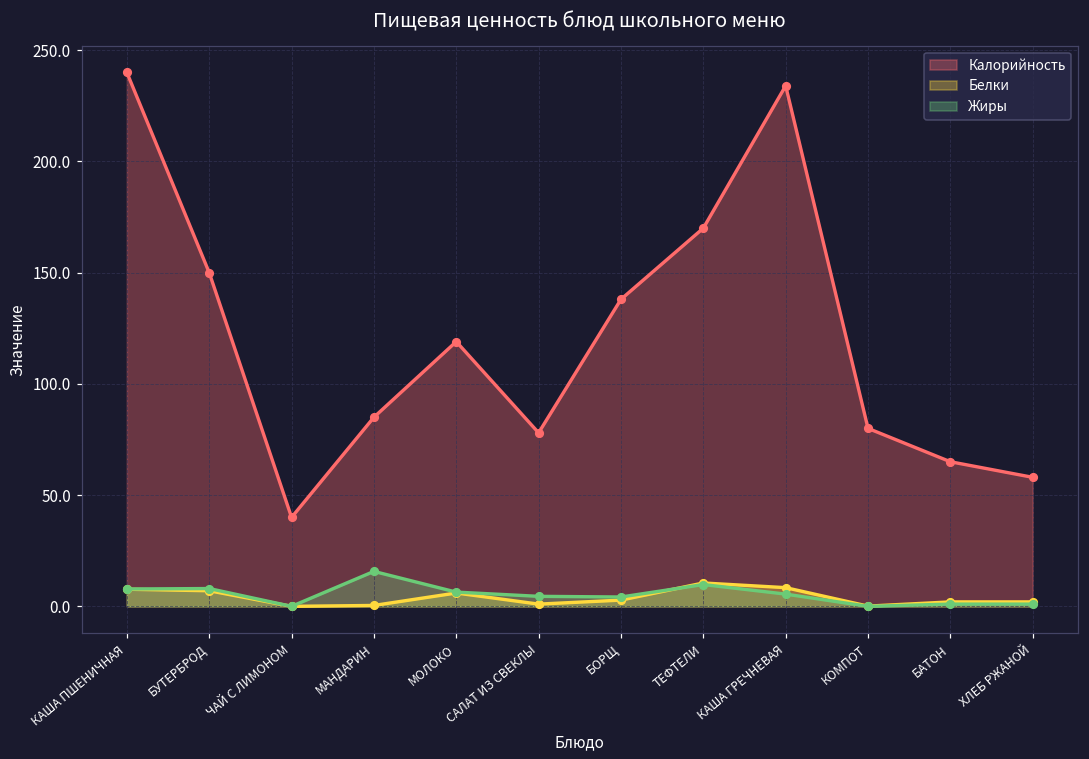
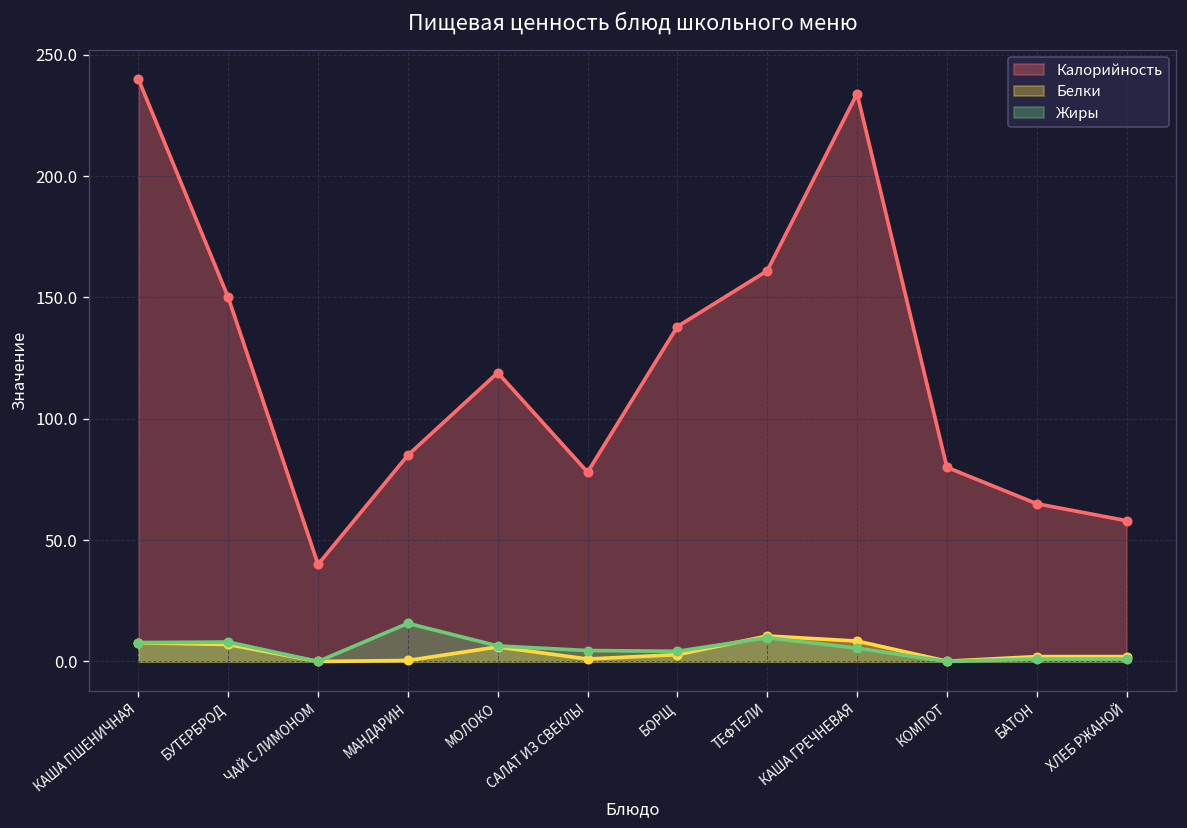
  {
    "Калорийность": {
      "КАША ПШЕНИЧНАЯ": 240,
      "БУТЕРБРОД": 150,
      "ЧАЙ С ЛИМОНОМ": 40,
      "МАНДАРИН": 85,
      "МОЛОКО": 119,
      "САЛАТ ИЗ СВЕКЛЫ": 78,
      "БОРЩ": 138,
-     "ТЕФТЕЛИ": 170,
+     "ТЕФТЕЛИ": 161,
      "КАША ГРЕЧНЕВАЯ": 234,
      "КОМПОТ": 80,
      "БАТОН": 65,
      "ХЛЕБ РЖАНОЙ": 58
    },
    "Белки": {
      "МАНДАРИН": 0,
      "САЛАТ ИЗ СВЕКЛЫ": 1,
      "БОРЩ": 3,
      "КАША ГРЕЧНЕВАЯ": 8
    },
    "Жиры": {
      "МАНДАРИН": 16,
      "САЛАТ ИЗ СВЕКЛЫ": 5,
      "БОРЩ": 4,
      "КАША ГРЕЧНЕВАЯ": 6
    }
  }
